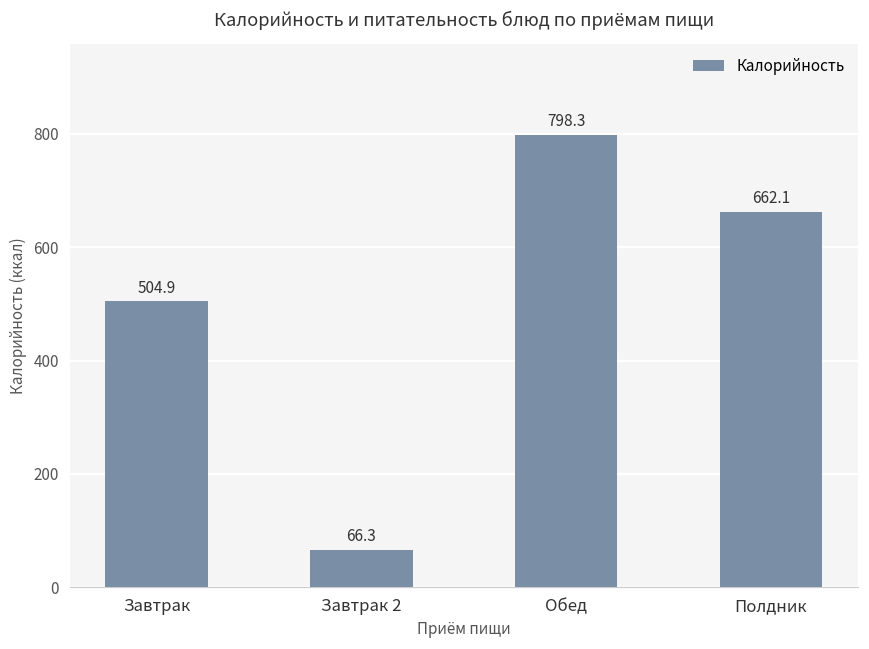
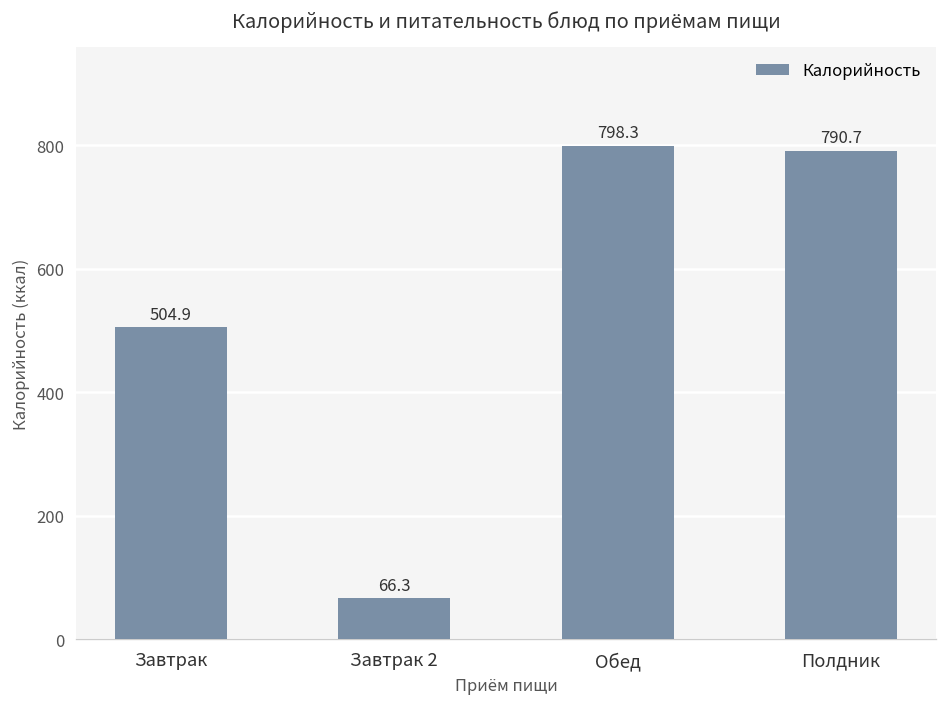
  {
    "Завтрак": 504.9,
    "Завтрак 2": 66.3,
    "Обед": 798.3,
-   "Полдник": 662.1
+   "Полдник": 790.7
  }
